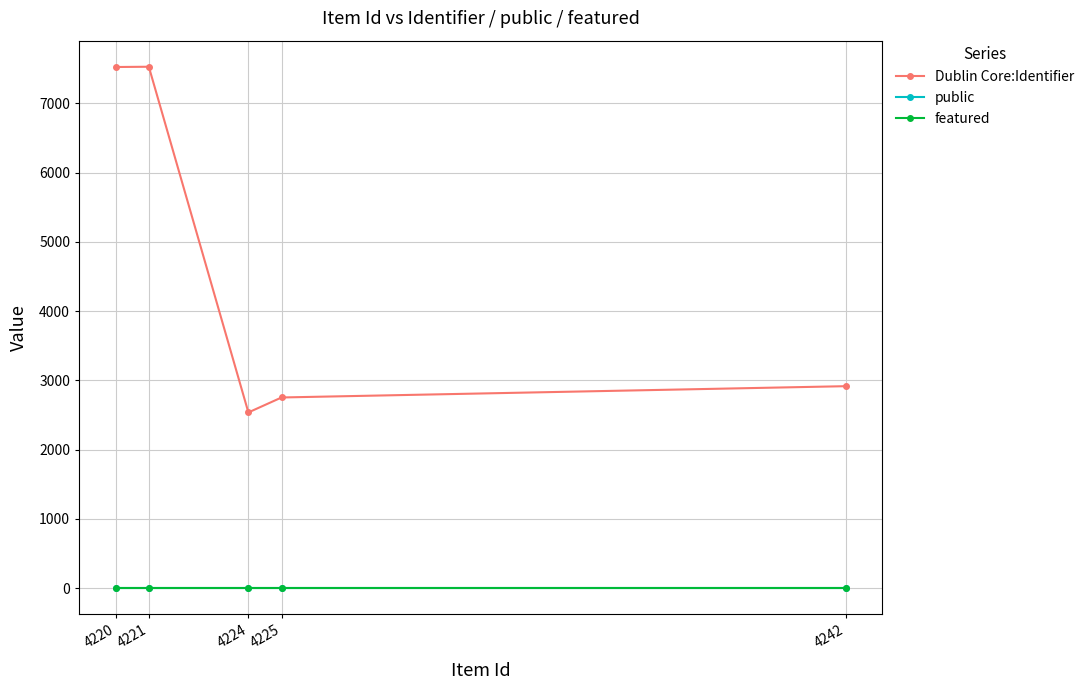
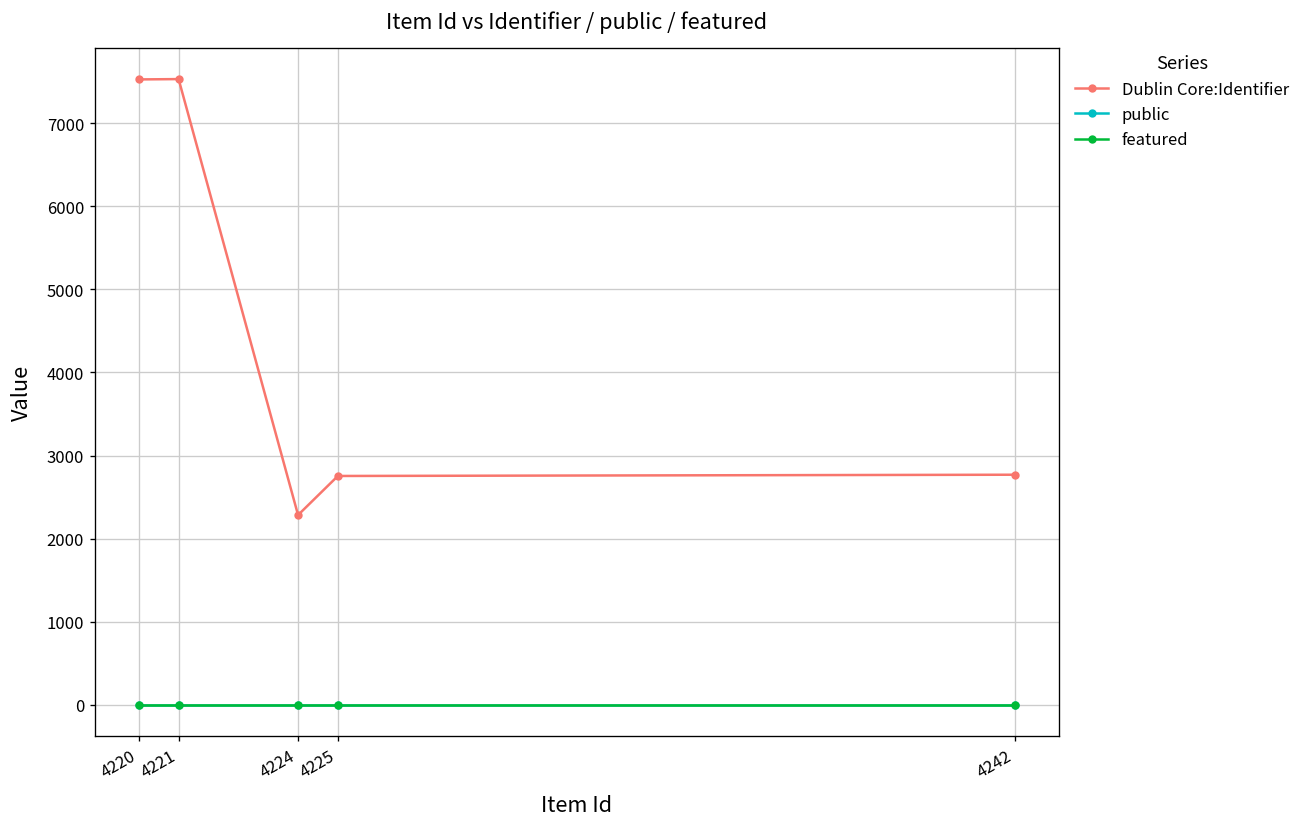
  {
    "Dublin Core:Identifier": {
      "4220": 7500,
      "4221": 7500,
-     "4224": 2500,
+     "4224": 2300,
      "4225": 2800,
-     "4242": 2900
+     "4242": 2800
    },
    "featured": {
      "4220": 0,
      "4221": 0,
      "4224": 0,
      "4225": 0,
      "4242": 0
    }
  }
